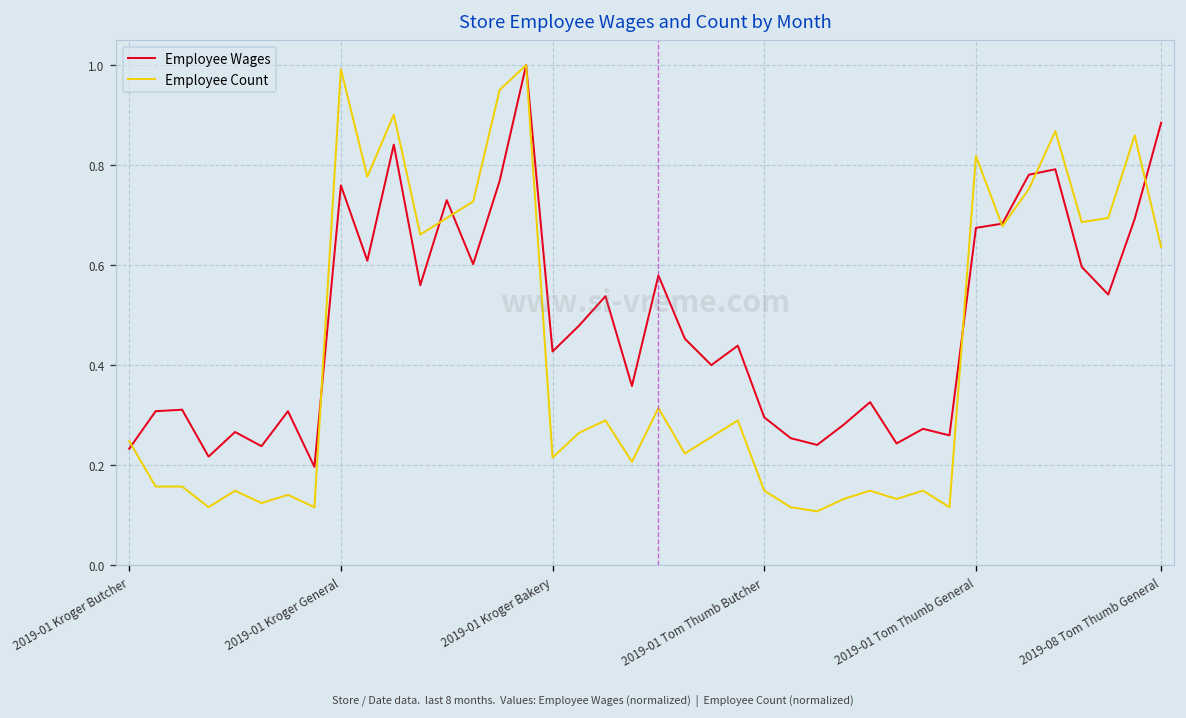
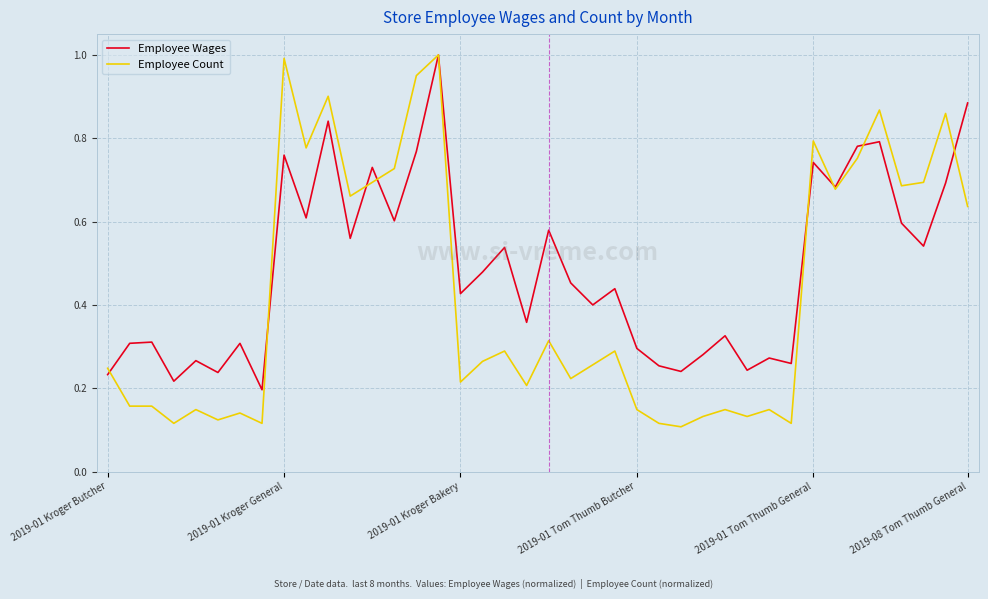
  {
    "Employee Wages": {
      "2019-01 Kroger Butcher": 0.23,
      "2019-01 Kroger General": 0.76,
      "2019-01 Kroger Bakery": 0.43,
      "2019-01 Tom Thumb Butcher": 0.30,
-     "2019-01 Tom Thumb General": 0.67,
+     "2019-01 Tom Thumb General": 0.74,
      "2019-08 Tom Thumb General": 0.88
    },
    "Employee Count": {
      "2019-01 Kroger Butcher": 0.25,
      "2019-01 Kroger General": 0.99,
      "2019-01 Kroger Bakery": 0.21,
      "2019-01 Tom Thumb Butcher": 0.15,
-     "2019-01 Tom Thumb General": 0.82,
+     "2019-01 Tom Thumb General": 0.79,
      "2019-08 Tom Thumb General": 0.64
    }
  }
